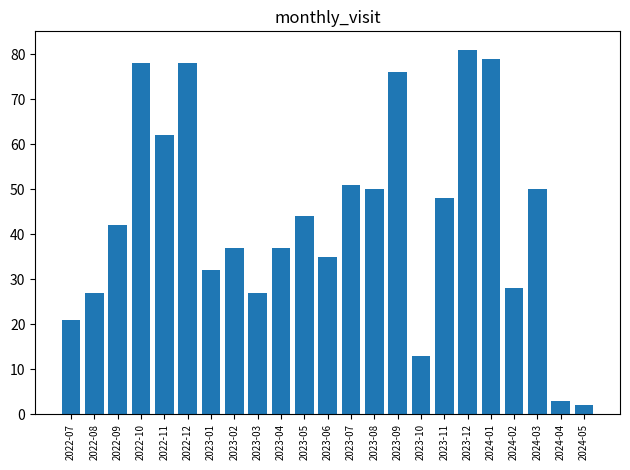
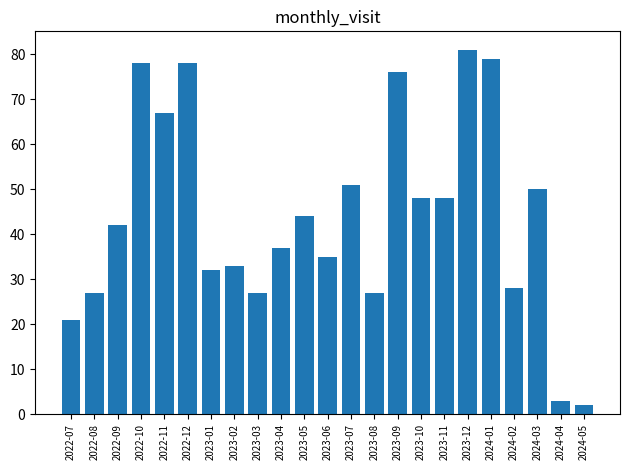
  {
    "2022-07": 21,
    "2022-08": 27,
    "2022-09": 42,
    "2022-10": 78,
-   "2022-11": 62,
+   "2022-11": 67,
    "2022-12": 78,
    "2023-01": 32,
-   "2023-02": 37,
+   "2023-02": 33,
    "2023-03": 27,
    "2023-04": 37,
    "2023-05": 44,
    "2023-06": 35,
    "2023-07": 51,
-   "2023-08": 50,
+   "2023-08": 27,
    "2023-09": 76,
-   "2023-10": 13,
+   "2023-10": 48,
    "2023-11": 48,
    "2023-12": 81,
    "2024-01": 79,
    "2024-02": 28,
    "2024-03": 50,
    "2024-04": 3,
    "2024-05": 2
  }
